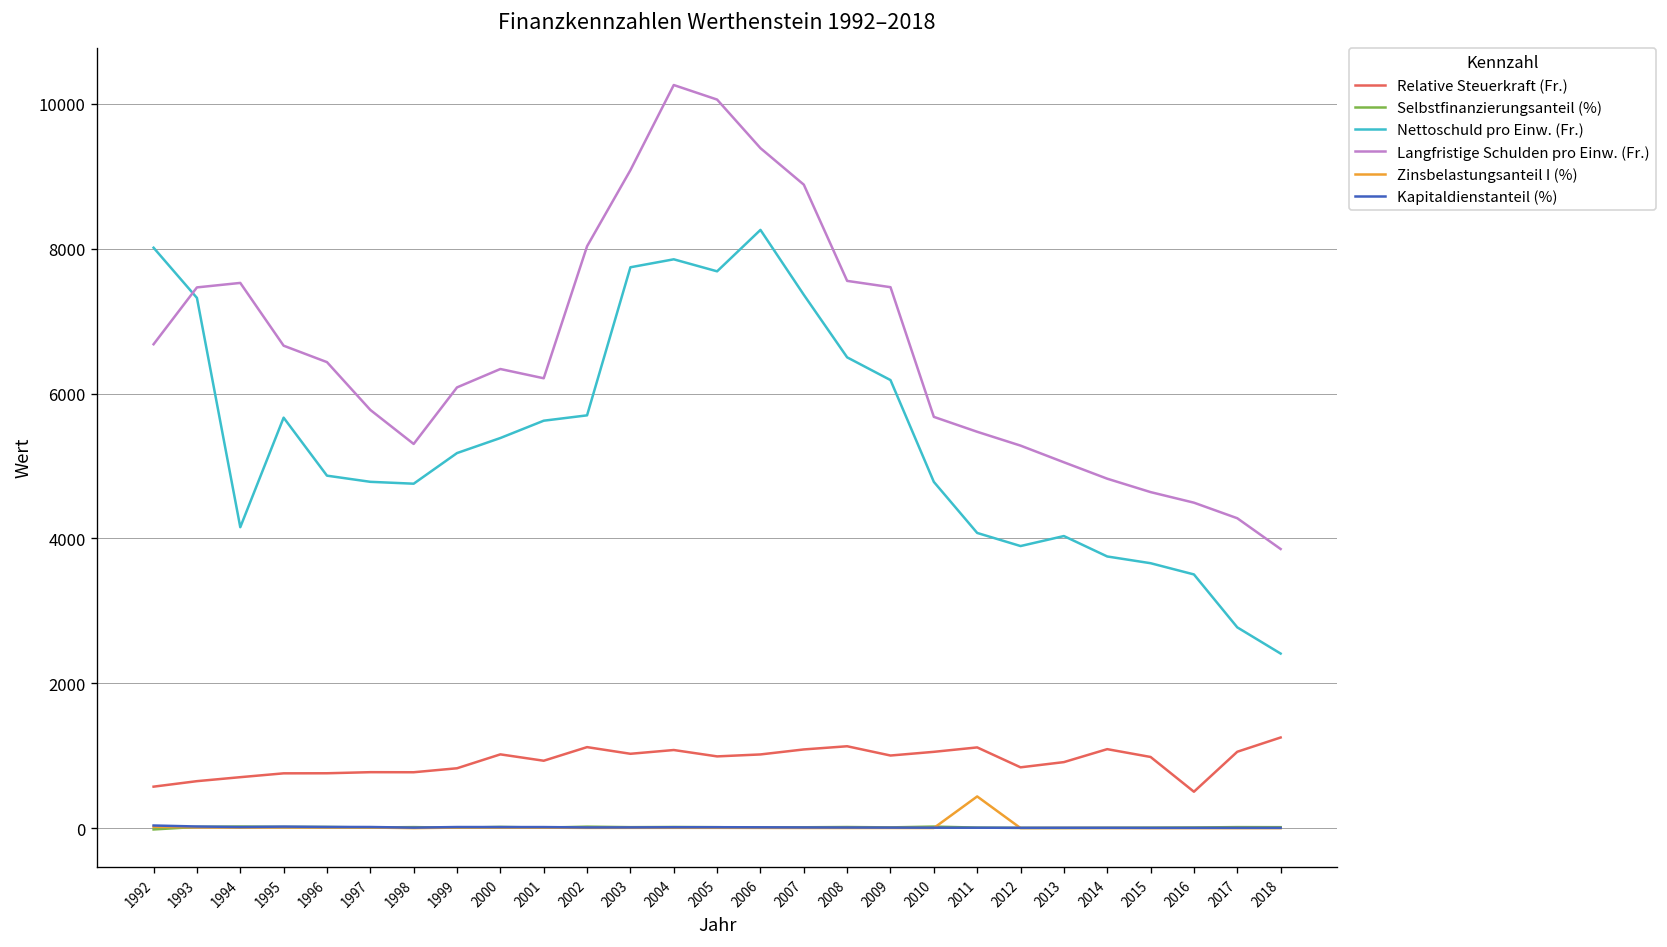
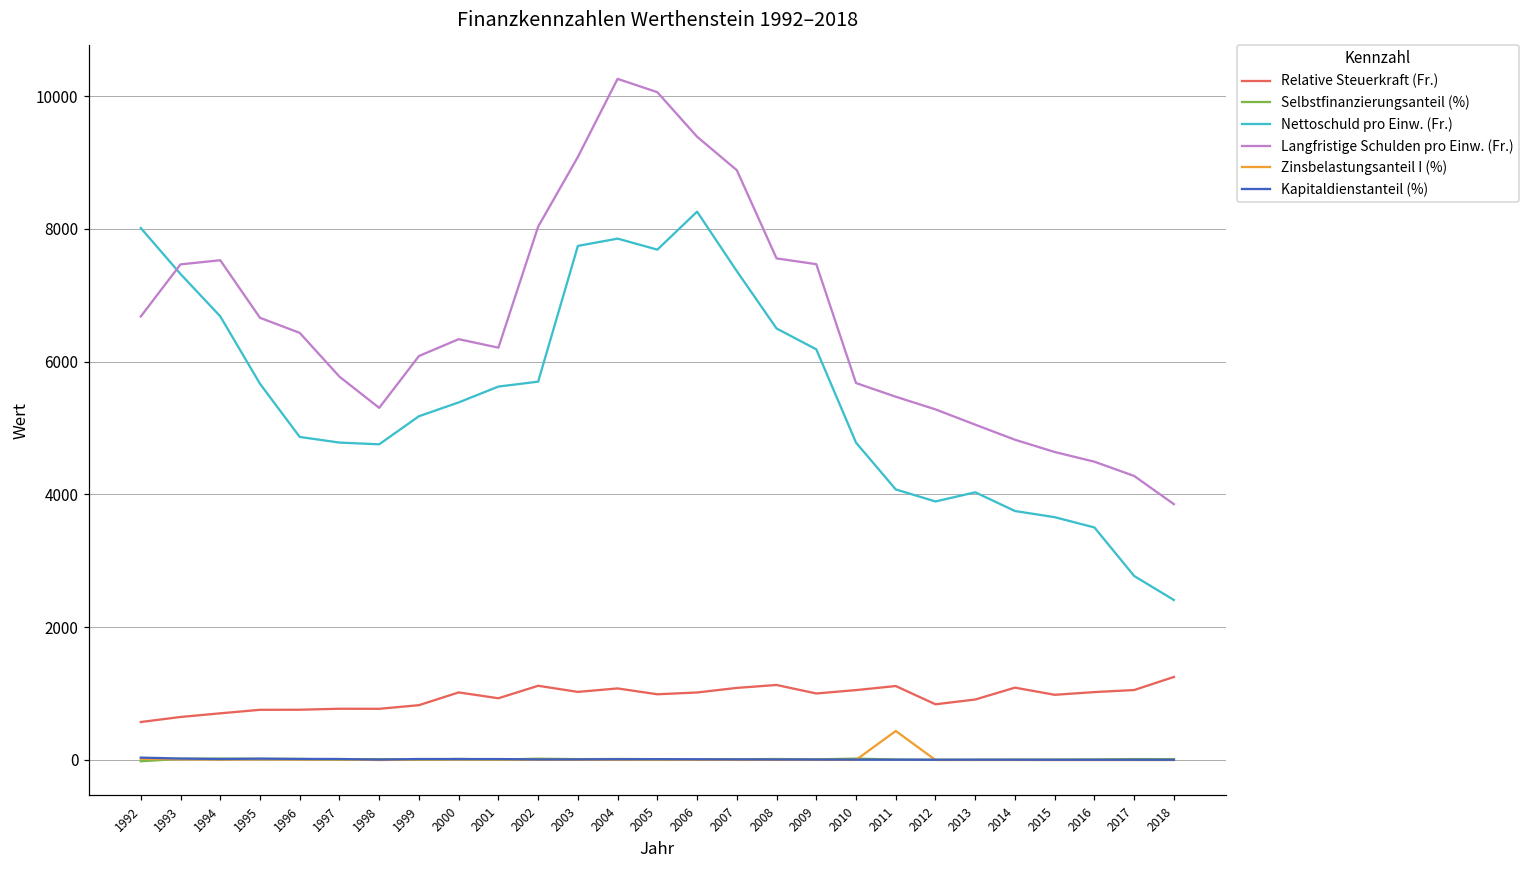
  {
    "Relative Steuerkraft (Fr.)": {
      "1992": 600,
      "1993": 600,
      "1994": 700,
      "1995": 800,
      "1996": 800,
      "1997": 800,
      "1998": 800,
      "1999": 800,
      "2000": 1000,
      "2001": 900,
      "2002": 1100,
      "2003": 1000,
      "2004": 1100,
      "2005": 1000,
      "2006": 1000,
      "2007": 1100,
      "2008": 1100,
      "2009": 1000,
      "2010": 1100,
      "2011": 1100,
      "2012": 800,
      "2013": 900,
      "2014": 1100,
      "2015": 1000,
-     "2016": 500,
+     "2016": 1000,
      "2017": 1100,
      "2018": 1300
    },
    "Nettoschuld pro Einw. (Fr.)": {
      "1992": 8000,
      "1993": 7300,
-     "1994": 4200,
+     "1994": 6700,
      "1995": 5700,
      "1996": 4900,
      "1997": 4800,
      "1998": 4800,
      "1999": 5200,
      "2000": 5400,
      "2001": 5600,
      "2002": 5700,
      "2003": 7700,
      "2004": 7900,
      "2005": 7700,
      "2006": 8300,
      "2007": 7400,
      "2008": 6500,
      "2009": 6200,
      "2010": 4800,
      "2011": 4100,
      "2012": 3900,
      "2013": 4000,
      "2014": 3800,
      "2015": 3700,
      "2016": 3500,
      "2017": 2800,
      "2018": 2400
    },
    "Langfristige Schulden pro Einw. (Fr.)": {
      "1992": 6700,
      "1993": 7500,
      "1994": 7500,
      "1995": 6700,
      "1996": 6400,
      "1997": 5800,
      "1998": 5300,
      "1999": 6100,
      "2000": 6300,
      "2001": 6200,
      "2002": 8000,
      "2003": 9100,
      "2004": 10300,
      "2005": 10100,
      "2006": 9400,
      "2007": 8900,
      "2008": 7600,
      "2009": 7500,
      "2010": 5700,
      "2011": 5500,
      "2012": 5300,
      "2013": 5100,
      "2014": 4800,
      "2015": 4600,
      "2016": 4500,
      "2017": 4300,
      "2018": 3900
    },
    "Zinsbelastungsanteil I (%)": {
      "2011": 400
    }
  }
